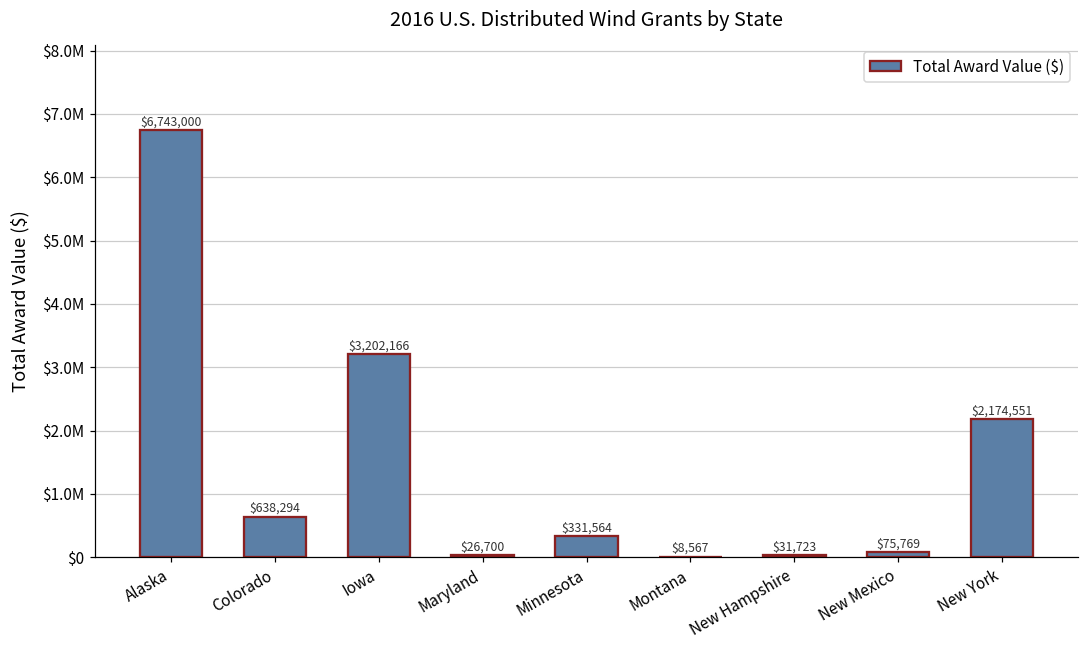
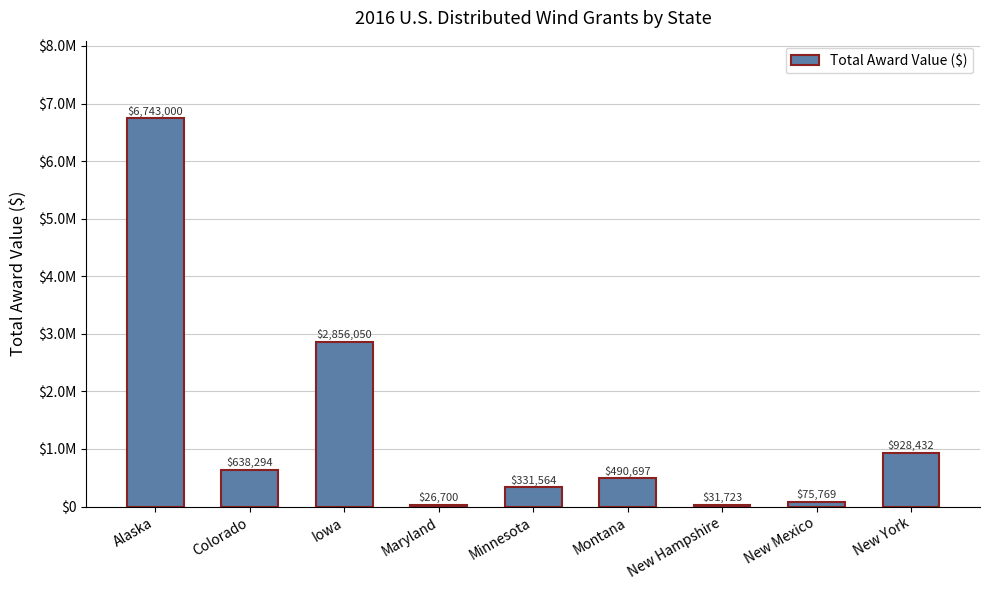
  {
    "Alaska": "$6,743,000",
    "Colorado": "$638,294",
-   "Iowa": "$3,202,166",
+   "Iowa": "$2,856,050",
    "Maryland": "$26,700",
    "Minnesota": "$331,564",
-   "Montana": "$8,567",
+   "Montana": "$490,697",
    "New Hampshire": "$31,723",
    "New Mexico": "$75,769",
-   "New York": "$2,174,551"
+   "New York": "$928,432"
  }
